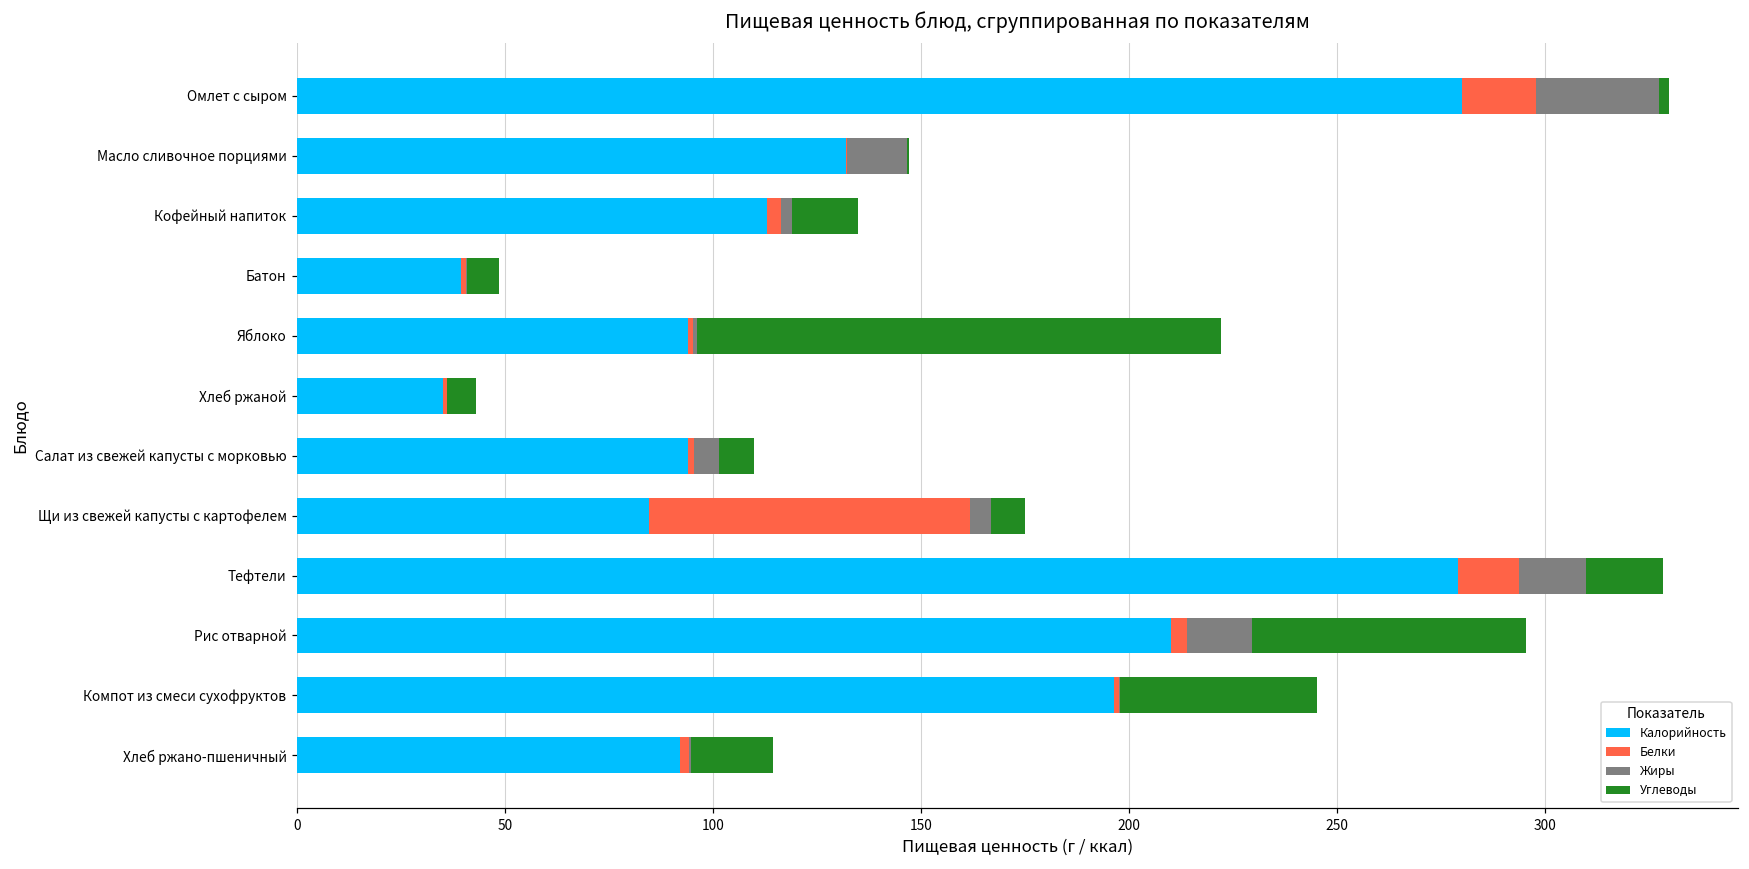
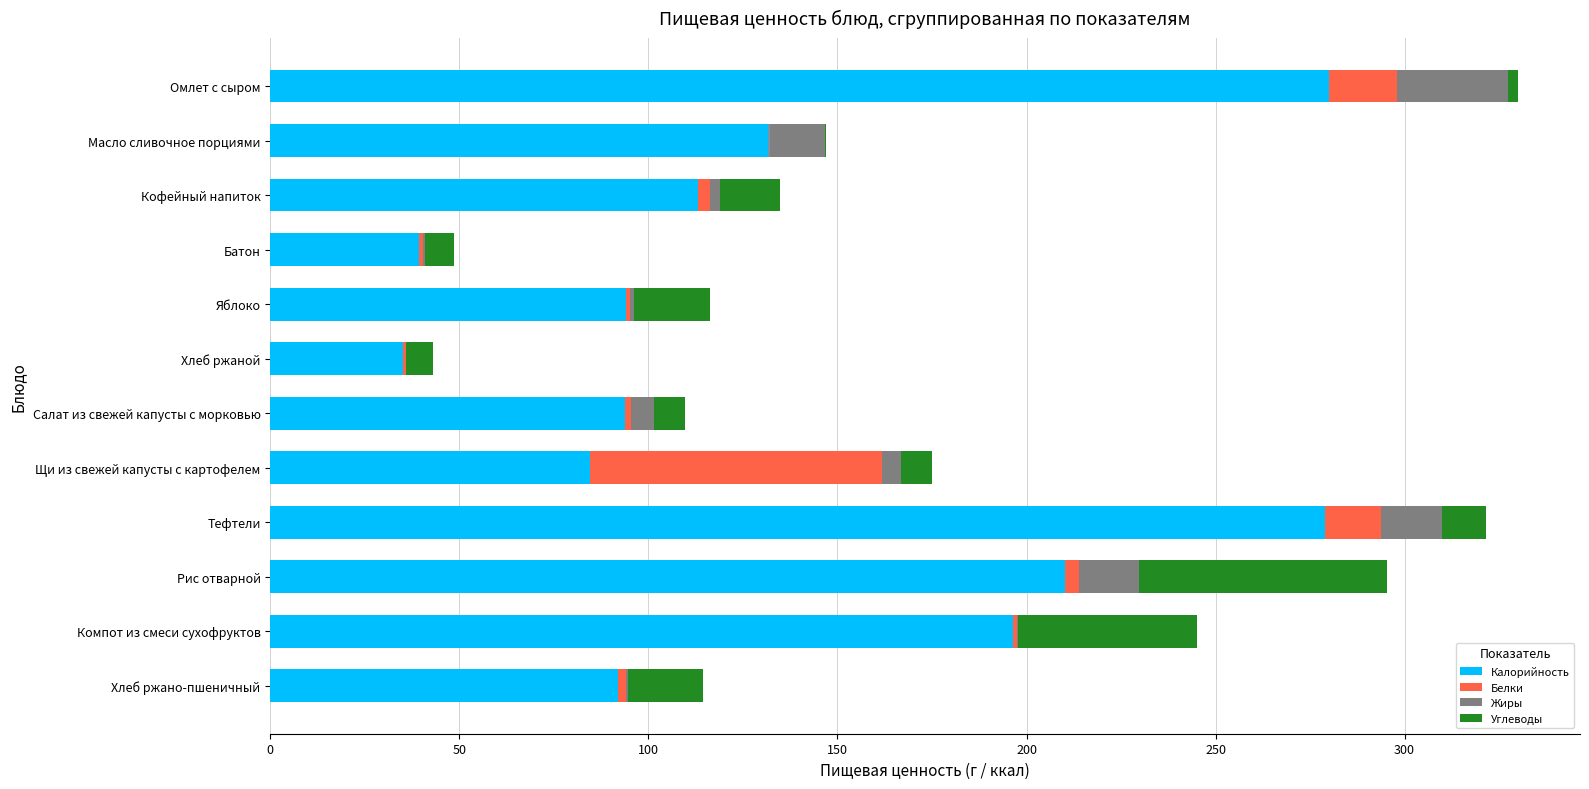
  {
    "Калорийность": {
      "Омлет с сыром": 280,
      "Масло сливочное порциями": 132,
      "Кофейный напиток": 113,
      "Батон": 39,
      "Яблоко": 94,
      "Хлеб ржаной": 35,
      "Салат из свежей капусты с морковью": 94,
      "Щи из свежей капусты с картофелем": 84,
      "Тефтели": 279,
      "Рис отварной": 210,
      "Компот из смеси сухофруктов": 196,
      "Хлеб ржано-пшеничный": 92
    },
    "Белки": {
      "Омлет с сыром": 18,
      "Кофейный напиток": 3,
      "Батон": 1,
      "Яблоко": 1,
      "Хлеб ржаной": 1,
      "Салат из свежей капусты с морковью": 1,
      "Щи из свежей капусты с картофелем": 77,
      "Тефтели": 15,
      "Рис отварной": 4,
      "Компот из смеси сухофруктов": 1,
      "Хлеб ржано-пшеничный": 2
    },
    "Жиры": {
      "Омлет с сыром": 29,
      "Масло сливочное порциями": 15,
      "Кофейный напиток": 3,
      "Яблоко": 1,
      "Хлеб ржаной": 0,
      "Салат из свежей капусты с морковью": 6,
      "Щи из свежей капусты с картофелем": 5,
      "Тефтели": 16,
      "Рис отварной": 16
    },
    "Углеводы": {
      "Омлет с сыром": 3,
      "Кофейный напиток": 16,
      "Батон": 8,
-     "Яблоко": 126,
+     "Яблоко": 20,
      "Хлеб ржаной": 7,
      "Салат из свежей капусты с морковью": 8,
      "Щи из свежей капусты с картофелем": 8,
-     "Тефтели": 19,
+     "Тефтели": 12,
      "Рис отварной": 66,
      "Компот из смеси сухофруктов": 47,
      "Хлеб ржано-пшеничный": 20
    }
  }
